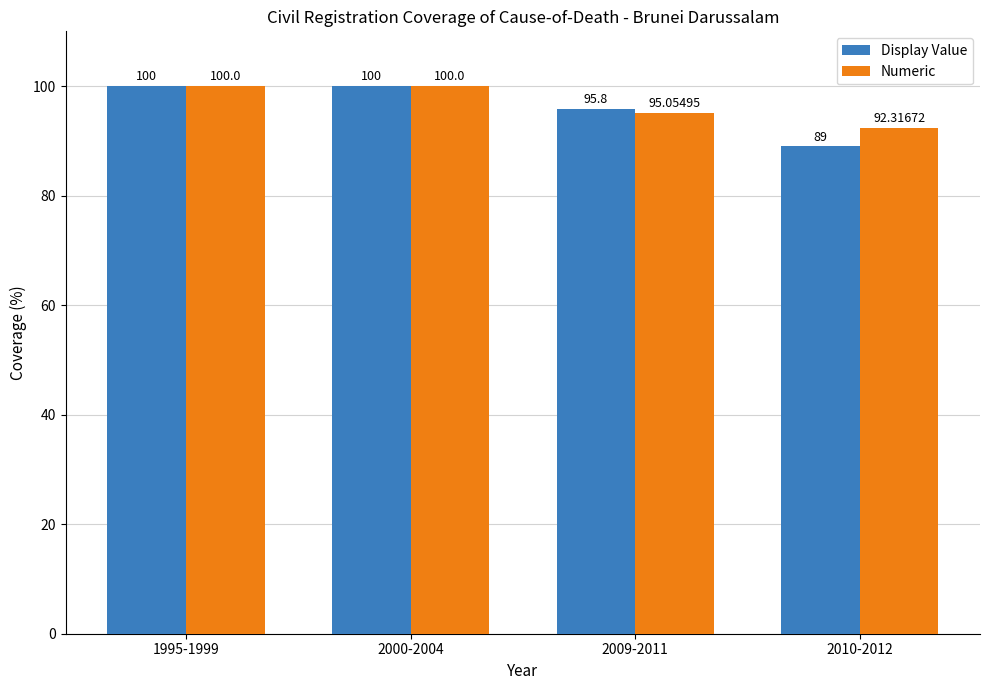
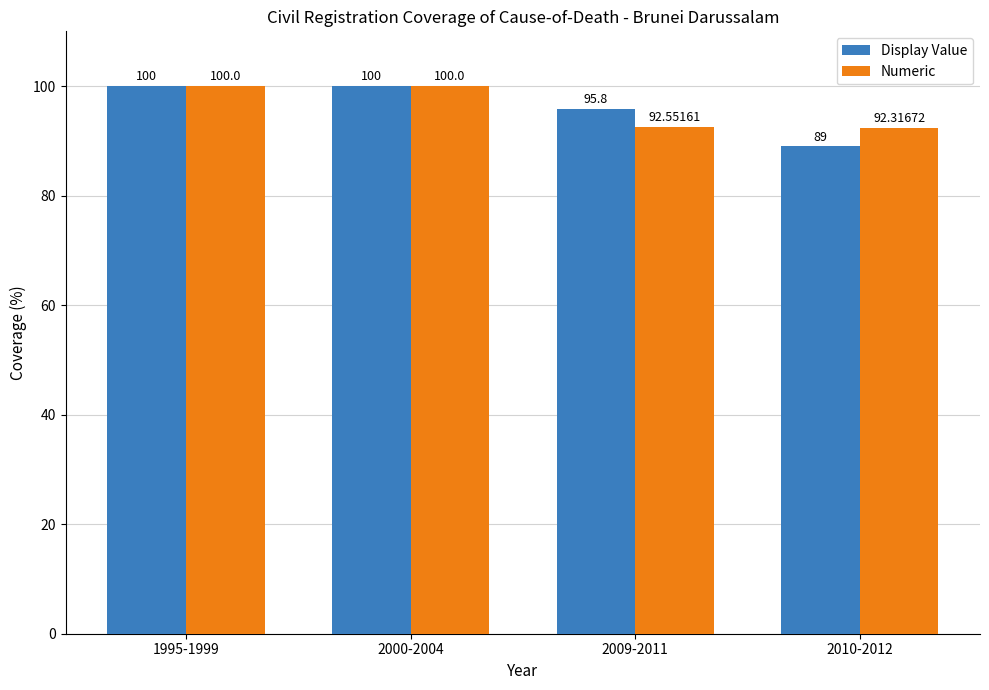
  {
    "Display Value": {
      "1995-1999": 100,
      "2000-2004": 100,
      "2009-2011": 95.8,
      "2010-2012": 89
    },
    "Numeric": {
      "1995-1999": 100.0,
      "2000-2004": 100.0,
-     "2009-2011": 95.05495,
+     "2009-2011": 92.55161,
      "2010-2012": 92.31672
    }
  }
